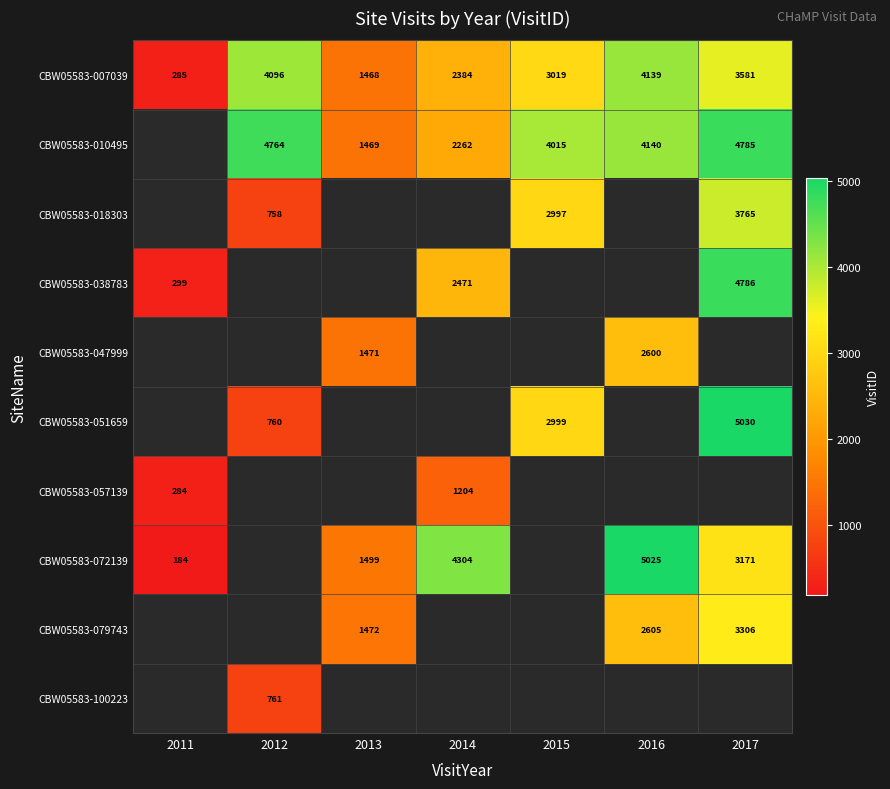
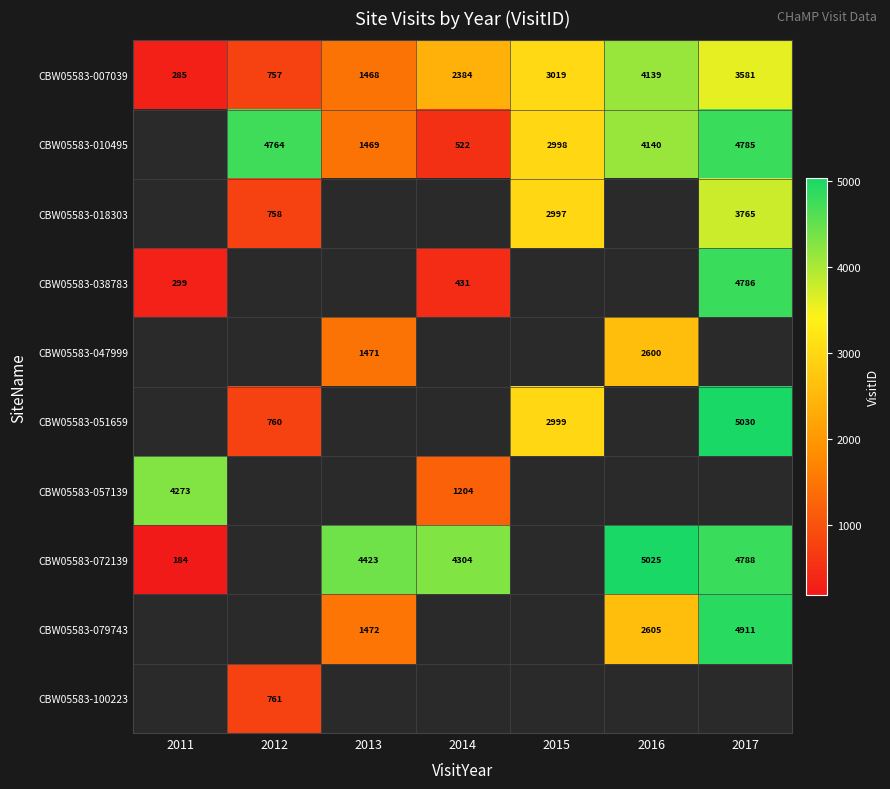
  {
    "CBW05583-007039": {
      "2011": 285,
-     "2012": 4096,
+     "2012": 757,
      "2013": 1468,
      "2014": 2384,
      "2015": 3019,
      "2016": 4139,
      "2017": 3581
    },
    "CBW05583-010495": {
      "2012": 4764,
      "2013": 1469,
-     "2014": 2262,
-     "2015": 4015,
+     "2014": 522,
+     "2015": 2998,
      "2016": 4140,
      "2017": 4785
    },
    "CBW05583-018303": {
      "2012": 758,
      "2015": 2997,
      "2017": 3765
    },
    "CBW05583-038783": {
      "2011": 299,
-     "2014": 2471,
+     "2014": 431,
      "2017": 4786
    },
    "CBW05583-047999": {
      "2013": 1471,
      "2016": 2600
    },
    "CBW05583-051659": {
      "2012": 760,
      "2015": 2999,
      "2017": 5030
    },
    "CBW05583-057139": {
-     "2011": 284,
+     "2011": 4273,
      "2014": 1204
    },
    "CBW05583-072139": {
      "2011": 184,
-     "2013": 1499,
+     "2013": 4423,
      "2014": 4304,
      "2016": 5025,
-     "2017": 3171
+     "2017": 4788
    },
    "CBW05583-079743": {
      "2013": 1472,
      "2016": 2605,
-     "2017": 3306
+     "2017": 4911
    },
    "CBW05583-100223": {
      "2012": 761
    }
  }
